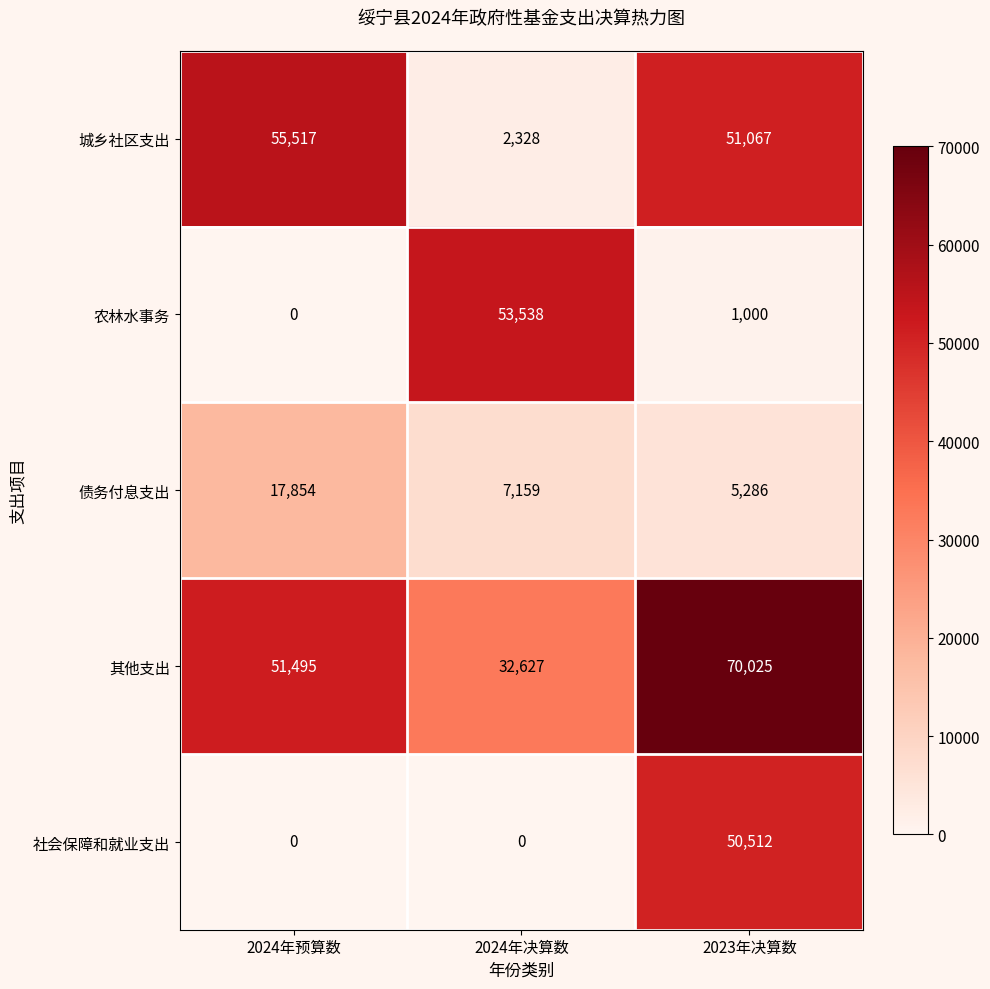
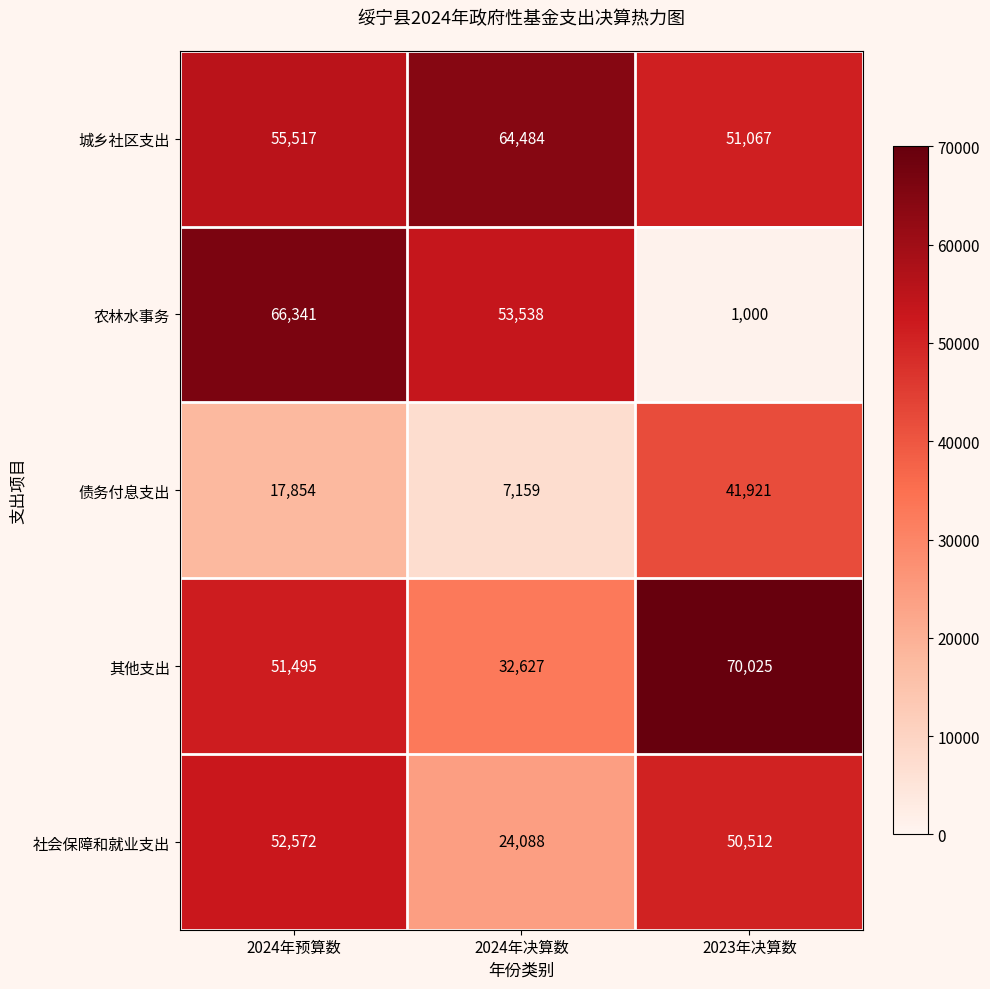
  {
    "城乡社区支出": {
      "2024年预算数": "55,517",
-     "2024年决算数": "2,328",
+     "2024年决算数": "64,484",
      "2023年决算数": "51,067"
    },
    "农林水事务": {
-     "2024年预算数": "0",
+     "2024年预算数": "66,341",
      "2024年决算数": "53,538",
      "2023年决算数": "1,000"
    },
    "债务付息支出": {
      "2024年预算数": "17,854",
      "2024年决算数": "7,159",
-     "2023年决算数": "5,286"
+     "2023年决算数": "41,921"
    },
    "其他支出": {
      "2024年预算数": "51,495",
      "2024年决算数": "32,627",
      "2023年决算数": "70,025"
    },
    "社会保障和就业支出": {
-     "2024年预算数": "0",
-     "2024年决算数": "0",
+     "2024年预算数": "52,572",
+     "2024年决算数": "24,088",
      "2023年决算数": "50,512"
    }
  }
